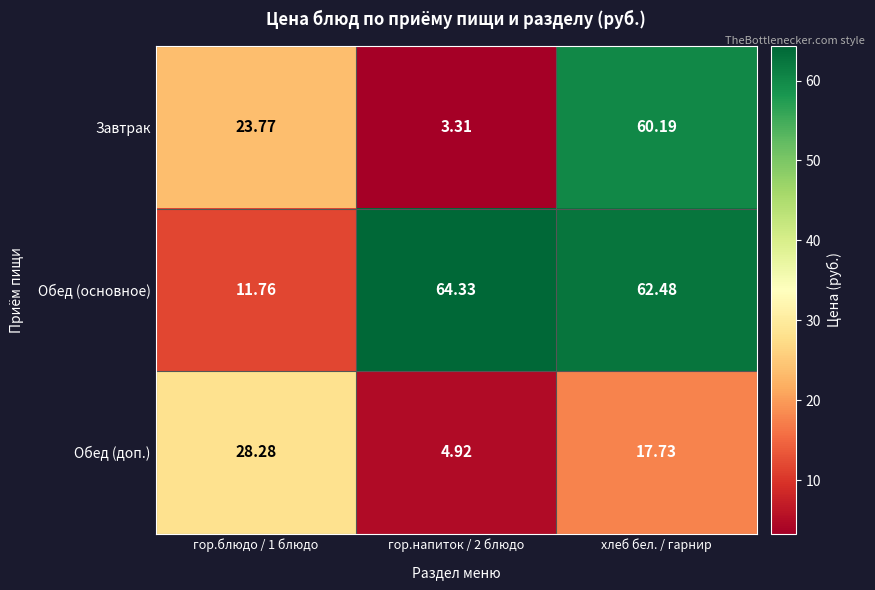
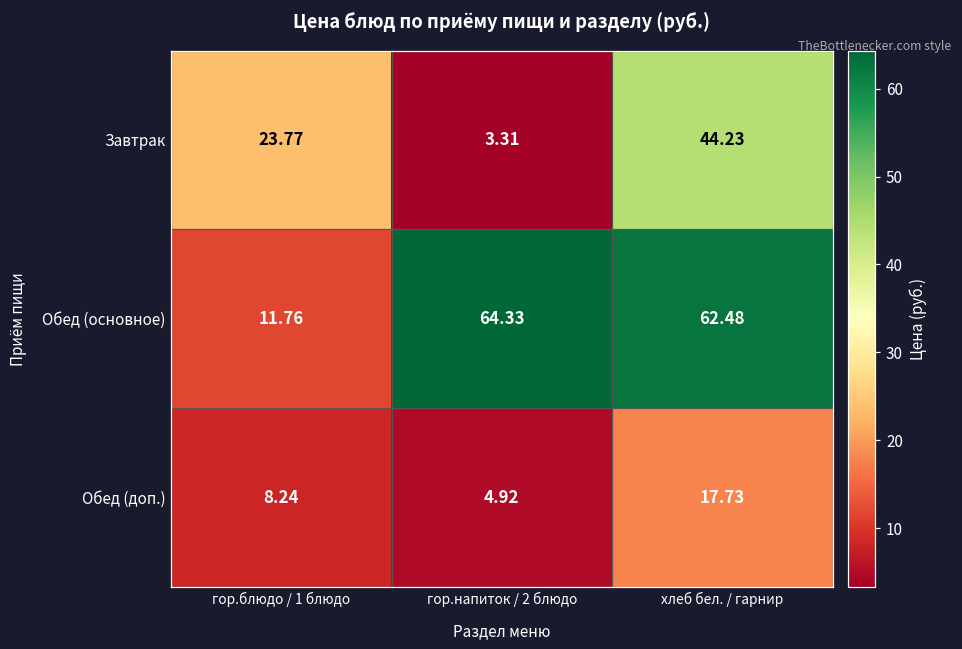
  {
    "Завтрак": {
      "гор.блюдо / 1 блюдо": 23.77,
      "гор.напиток / 2 блюдо": 3.31,
-     "хлеб бел. / гарнир": 60.19
+     "хлеб бел. / гарнир": 44.23
    },
    "Обед (основное)": {
      "гор.блюдо / 1 блюдо": 11.76,
      "гор.напиток / 2 блюдо": 64.33,
      "хлеб бел. / гарнир": 62.48
    },
    "Обед (доп.)": {
-     "гор.блюдо / 1 блюдо": 28.28,
+     "гор.блюдо / 1 блюдо": 8.24,
      "гор.напиток / 2 блюдо": 4.92,
      "хлеб бел. / гарнир": 17.73
    }
  }
